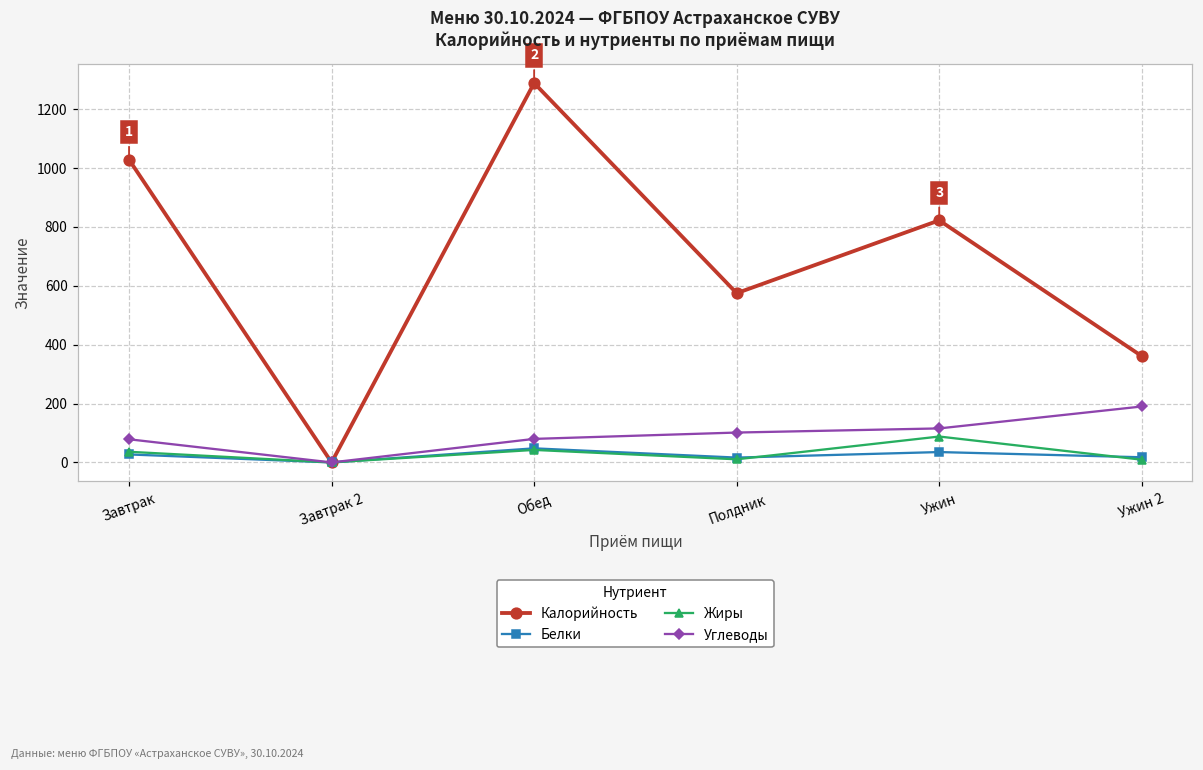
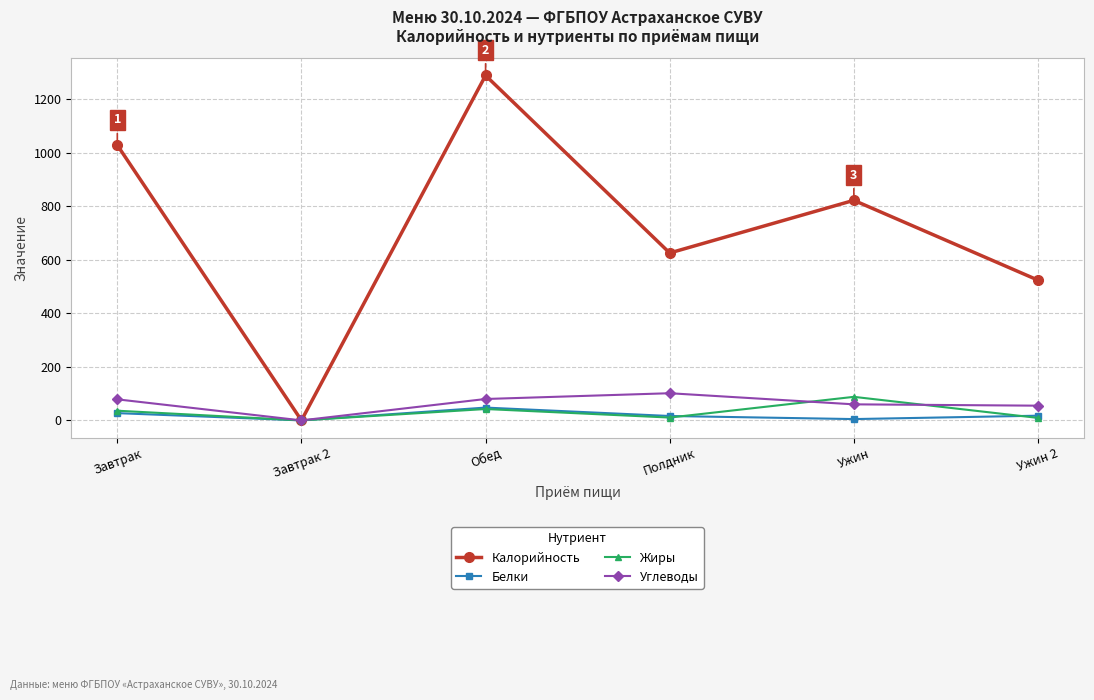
  {
    "Калорийность": {
-     "Полдник": 570,
-     "Ужин 2": 360
+     "Полдник": 630,
+     "Ужин 2": 520
    },
    "Белки": {
-     "Ужин": 40
+     "Ужин": 0
    },
    "Жиры": {
      "Ужин": 90
    },
    "Углеводы": {
      "Завтрак": 80,
      "Обед": 80,
      "Полдник": 100,
-     "Ужин": 120,
-     "Ужин 2": 190
+     "Ужин": 60,
+     "Ужин 2": 60
    }
  }
